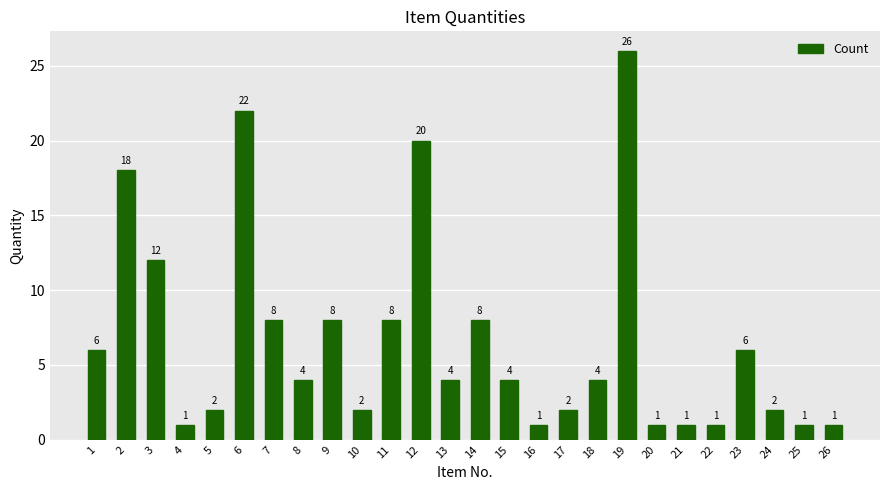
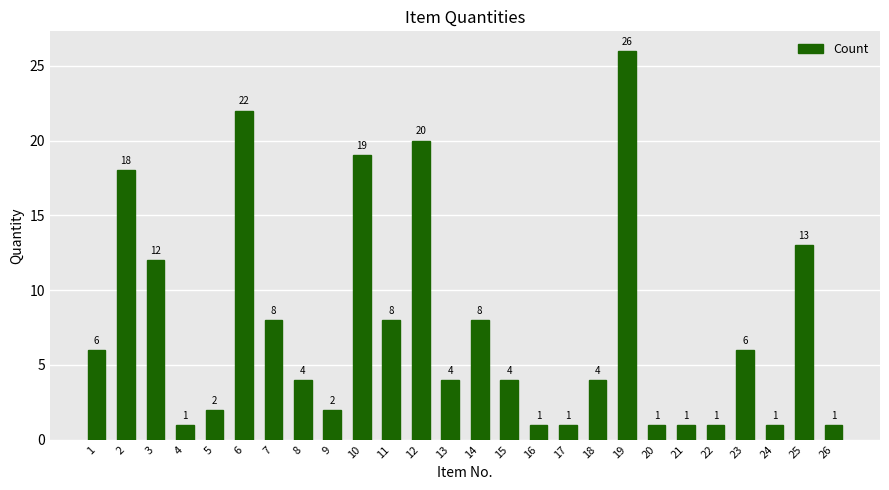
  {
    "1": 6,
    "2": 18,
    "3": 12,
    "4": 1,
    "5": 2,
    "6": 22,
    "7": 8,
    "8": 4,
-   "9": 8,
-   "10": 2,
+   "9": 2,
+   "10": 19,
    "11": 8,
    "12": 20,
    "13": 4,
    "14": 8,
    "15": 4,
    "16": 1,
-   "17": 2,
+   "17": 1,
    "18": 4,
    "19": 26,
    "20": 1,
    "21": 1,
    "22": 1,
    "23": 6,
-   "24": 2,
-   "25": 1,
+   "24": 1,
+   "25": 13,
    "26": 1
  }
